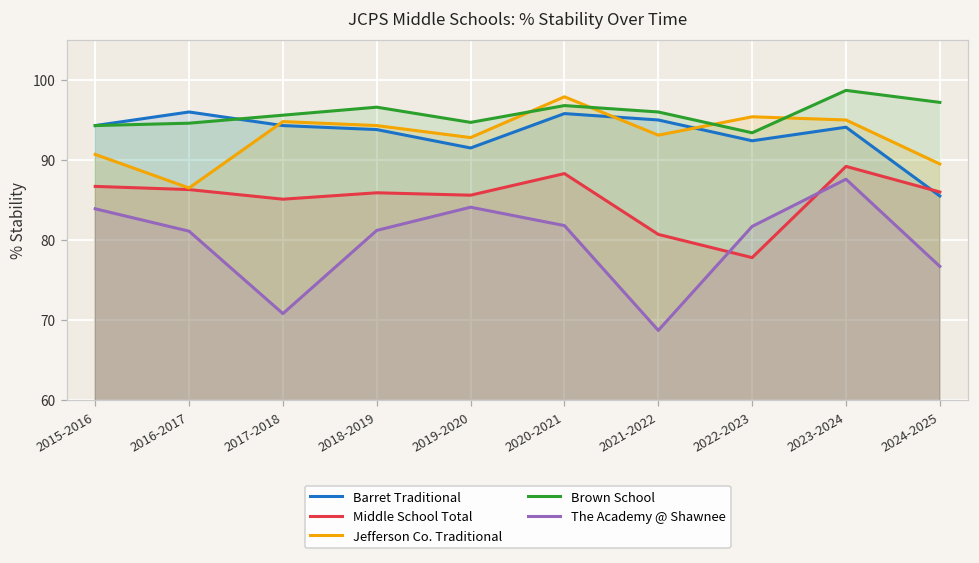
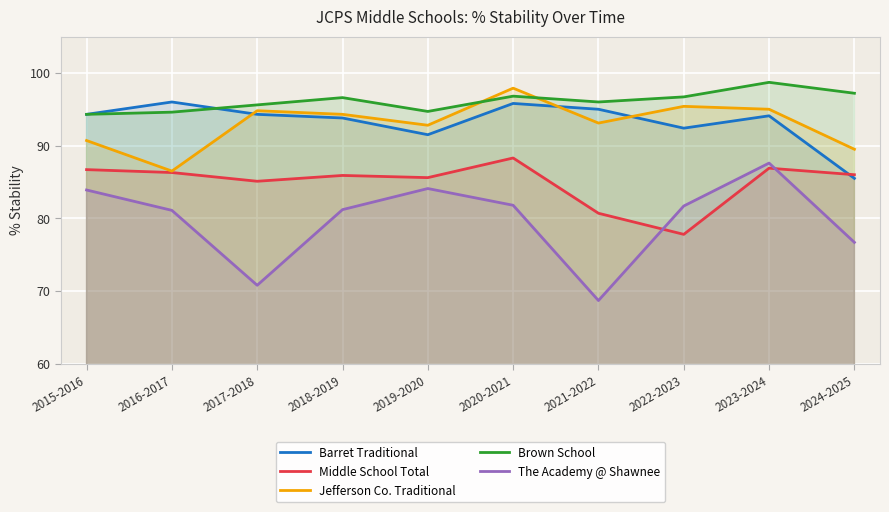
  {
    "Barret Traditional": {
      "2016-2017": 96,
      "2017-2018": 94,
      "2018-2019": 94,
      "2019-2020": 92,
      "2020-2021": 96,
      "2021-2022": 95,
      "2022-2023": 92,
      "2023-2024": 94,
      "2024-2025": 86
    },
    "Middle School Total": {
      "2015-2016": 87,
      "2017-2018": 85,
      "2018-2019": 86,
      "2019-2020": 86,
      "2020-2021": 88,
      "2021-2022": 81,
      "2022-2023": 78,
-     "2023-2024": 89,
+     "2023-2024": 87,
      "2024-2025": 86
    },
    "Jefferson Co. Traditional": {
      "2015-2016": 91,
      "2017-2018": 95,
      "2018-2019": 94,
      "2019-2020": 93,
      "2020-2021": 98,
      "2021-2022": 93,
      "2022-2023": 95,
      "2023-2024": 95,
      "2024-2025": 90
    },
    "Brown School": {
      "2016-2017": 95,
      "2017-2018": 96,
      "2018-2019": 97,
      "2019-2020": 95,
      "2020-2021": 97,
      "2021-2022": 96,
-     "2022-2023": 93,
+     "2022-2023": 97,
      "2023-2024": 99,
      "2024-2025": 97
    },
    "The Academy @ Shawnee": {
      "2015-2016": 84,
      "2016-2017": 81,
      "2017-2018": 71,
      "2018-2019": 81,
      "2019-2020": 84,
      "2020-2021": 82,
      "2021-2022": 69,
      "2022-2023": 82,
      "2023-2024": 88,
      "2024-2025": 77
    }
  }
